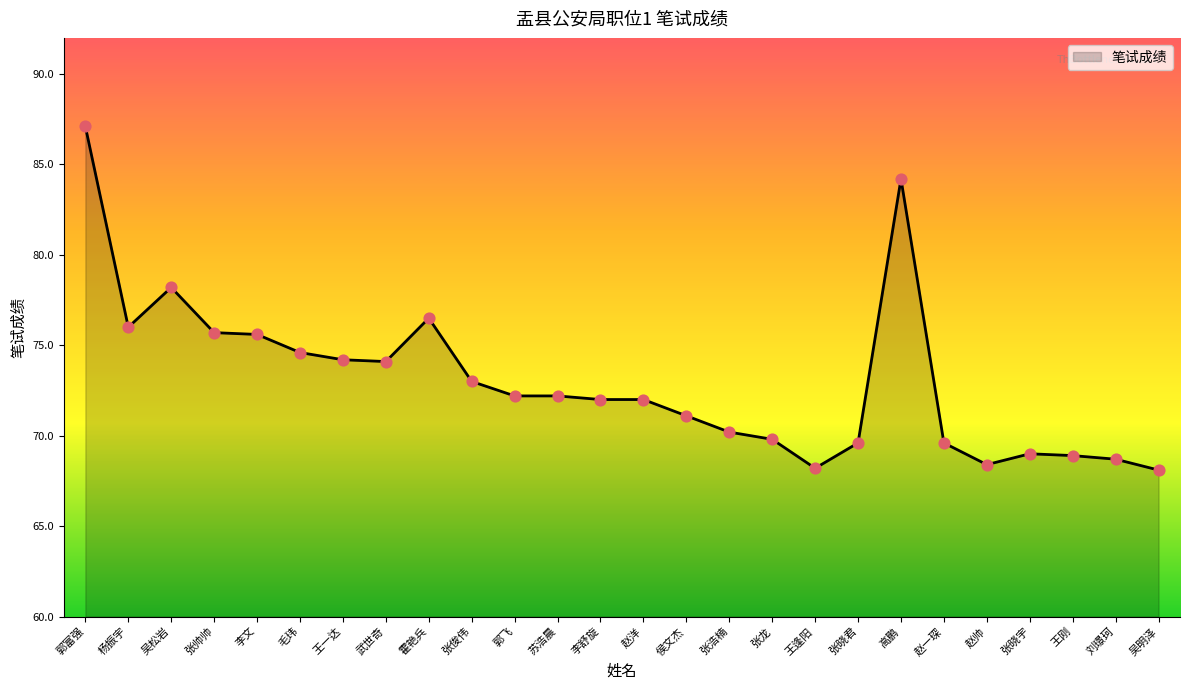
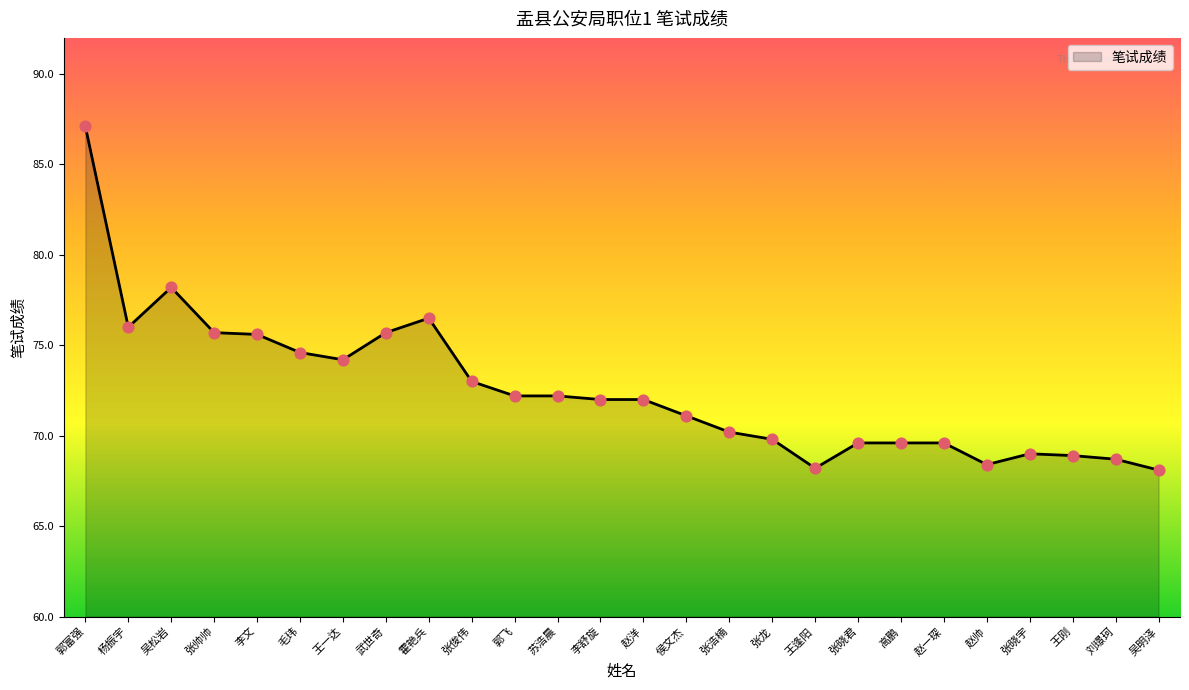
  {
    "郭富强": 87.1,
    "杨振宇": 76.0,
    "吴松岩": 78.2,
    "张帅帅": 75.7,
    "李文": 75.6,
    "毛玮": 74.6,
    "王一达": 74.2,
-   "武世奇": 74.1,
+   "武世奇": 75.7,
    "霍艳兵": 76.5,
    "张俊伟": 73.0,
    "郭飞": 72.2,
    "苏浩晨": 72.2,
    "李舒旋": 72.0,
    "赵洋": 72.0,
    "侯文杰": 71.1,
    "张浩楠": 70.2,
    "张龙": 69.8,
    "王逢阳": 68.2,
    "张晓君": 69.6,
-   "高鹏": 84.2,
+   "高鹏": 69.6,
    "赵一琛": 69.6,
    "赵帅": 68.4,
    "张晓宇": 69.0,
    "王刚": 68.9,
    "刘璟珂": 68.7,
    "吴明泽": 68.1
  }
